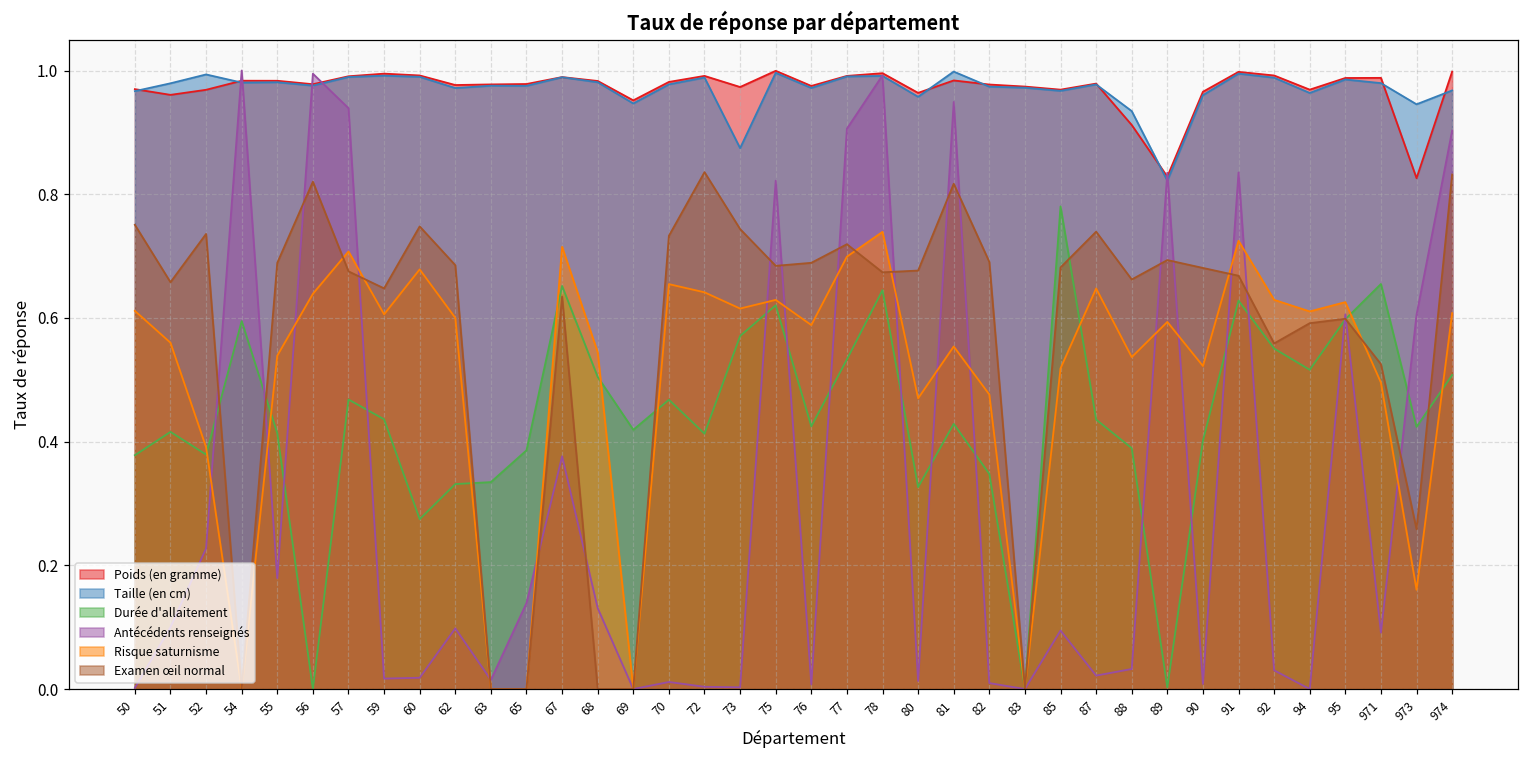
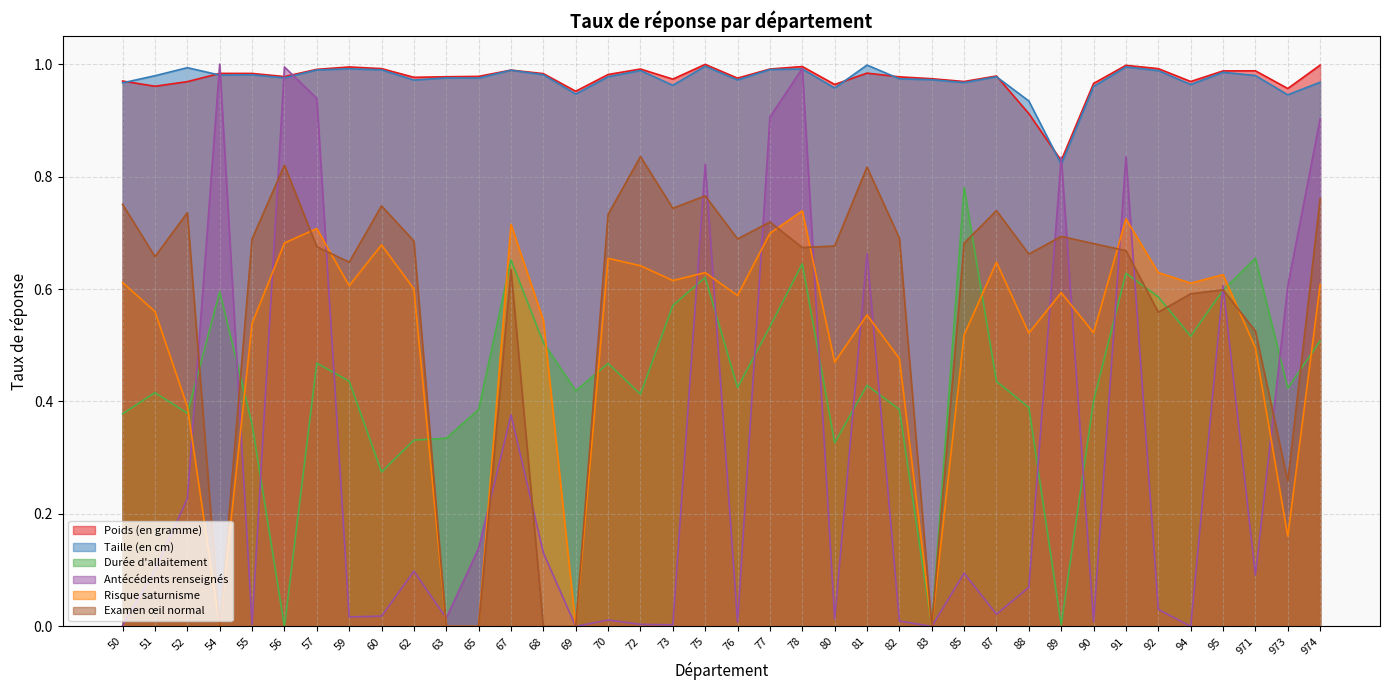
  {
    "Poids (en gramme)": {
      "51": 0.96,
      "52": 0.97,
      "62": 0.98,
      "69": 0.95,
      "73": 0.97,
      "80": 0.96,
      "81": 0.98,
      "88": 0.91,
      "89": 0.83,
      "90": 0.97,
      "94": 0.97,
      "971": 0.99,
-     "973": 0.83,
+     "973": 0.96,
      "974": 1.00
    },
    "Taille (en cm)": {
      "51": 0.98,
      "52": 0.99,
      "62": 0.97,
      "69": 0.95,
-     "73": 0.87,
+     "73": 0.96,
      "80": 0.96,
      "81": 1.00,
      "88": 0.93,
      "89": 0.82,
      "90": 0.96,
      "94": 0.96,
      "971": 0.98,
      "973": 0.95,
      "974": 0.97
    },
    "Durée d'allaitement": {
      "50": 0.38,
      "51": 0.42,
      "52": 0.38,
      "54": 0.59,
-     "55": 0.41,
+     "55": 0.36,
      "56": 0.00,
      "57": 0.47,
      "59": 0.44,
      "60": 0.27,
      "62": 0.33,
      "63": 0.33,
      "65": 0.39,
      "67": 0.65,
      "68": 0.50,
      "69": 0.42,
      "70": 0.47,
      "72": 0.41,
      "73": 0.57,
      "75": 0.62,
      "76": 0.42,
      "77": 0.53,
      "78": 0.64,
      "80": 0.33,
      "81": 0.43,
-     "82": 0.35,
+     "82": 0.39,
      "85": 0.78,
      "87": 0.44,
      "88": 0.39,
      "89": 0.00,
      "90": 0.40,
      "91": 0.63,
-     "92": 0.55,
+     "92": 0.59,
      "94": 0.52,
      "971": 0.65,
      "973": 0.42,
      "974": 0.51
    },
    "Antécédents renseignés": {
      "50": 0.00,
      "52": 0.23,
      "54": 1.00,
-     "55": 0.18,
+     "55": 0.00,
      "56": 0.99,
      "57": 0.94,
      "59": 0.02,
      "60": 0.02,
      "62": 0.10,
      "63": 0.01,
      "65": 0.14,
      "67": 0.38,
      "68": 0.13,
      "70": 0.01,
      "72": 0.00,
      "73": 0.00,
      "75": 0.82,
      "76": 0.01,
      "77": 0.91,
      "80": 0.01,
-     "81": 0.95,
+     "81": 0.66,
      "82": 0.01,
      "85": 0.09,
      "87": 0.02,
-     "88": 0.03,
+     "88": 0.07,
      "89": 0.83,
      "90": 0.01,
      "91": 0.84,
      "92": 0.03,
      "94": 0.00,
      "95": 0.61,
      "971": 0.09,
      "973": 0.61,
      "974": 0.90
    },
    "Risque saturnisme": {
      "50": 0.61,
      "51": 0.56,
      "52": 0.39,
      "55": 0.54,
-     "56": 0.64,
+     "56": 0.68,
      "57": 0.71,
      "59": 0.61,
      "60": 0.68,
      "62": 0.60,
      "67": 0.71,
      "68": 0.54,
      "70": 0.65,
      "72": 0.64,
      "73": 0.62,
      "75": 0.63,
      "76": 0.59,
      "77": 0.70,
      "78": 0.74,
      "80": 0.47,
      "81": 0.55,
      "82": 0.48,
      "85": 0.52,
      "87": 0.65,
-     "88": 0.54,
+     "88": 0.52,
      "89": 0.59,
      "90": 0.52,
      "91": 0.72,
      "92": 0.63,
      "94": 0.61,
      "95": 0.63,
      "971": 0.50,
      "973": 0.16,
      "974": 0.61
    },
    "Examen œil normal": {
      "50": 0.75,
      "51": 0.66,
      "52": 0.74,
      "55": 0.69,
      "56": 0.82,
      "57": 0.68,
      "59": 0.65,
      "60": 0.75,
      "62": 0.69,
      "67": 0.63,
      "68": 0.00,
      "70": 0.73,
      "72": 0.84,
      "73": 0.74,
-     "75": 0.68,
+     "75": 0.77,
      "76": 0.69,
      "77": 0.72,
      "78": 0.67,
      "80": 0.68,
      "81": 0.82,
      "82": 0.69,
      "85": 0.68,
      "87": 0.74,
      "88": 0.66,
      "89": 0.69,
      "90": 0.68,
      "91": 0.67,
      "92": 0.56,
      "94": 0.59,
      "971": 0.53,
      "973": 0.26,
-     "974": 0.83
+     "974": 0.76
    }
  }
